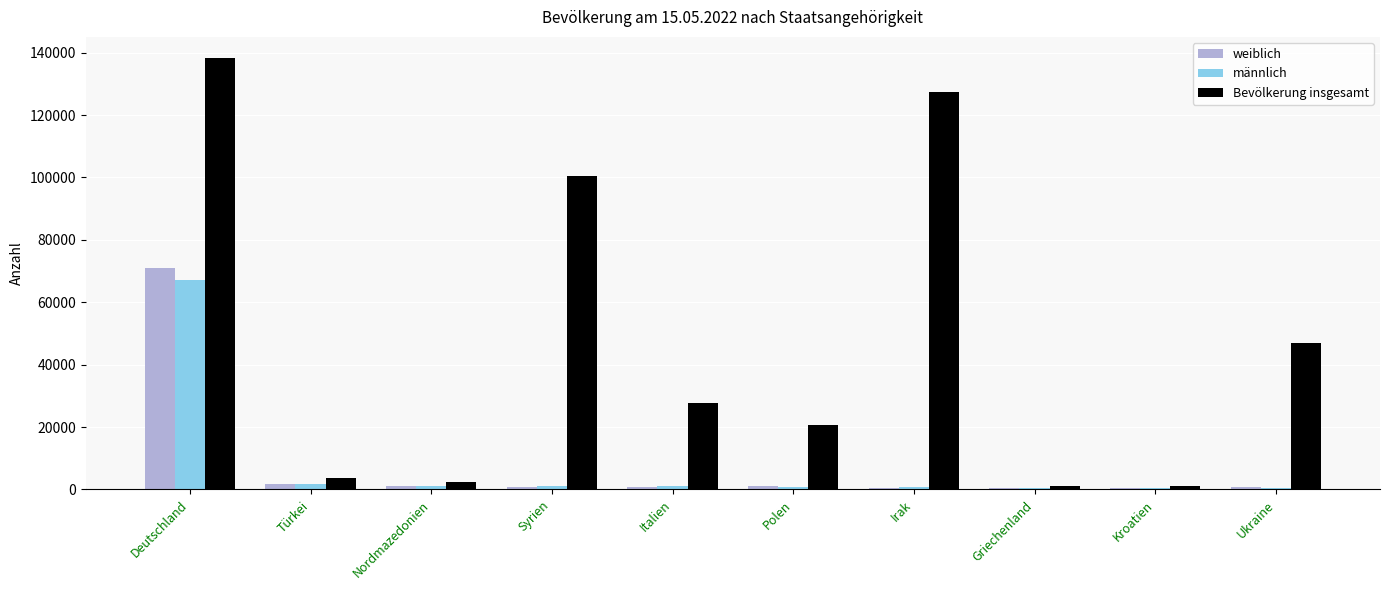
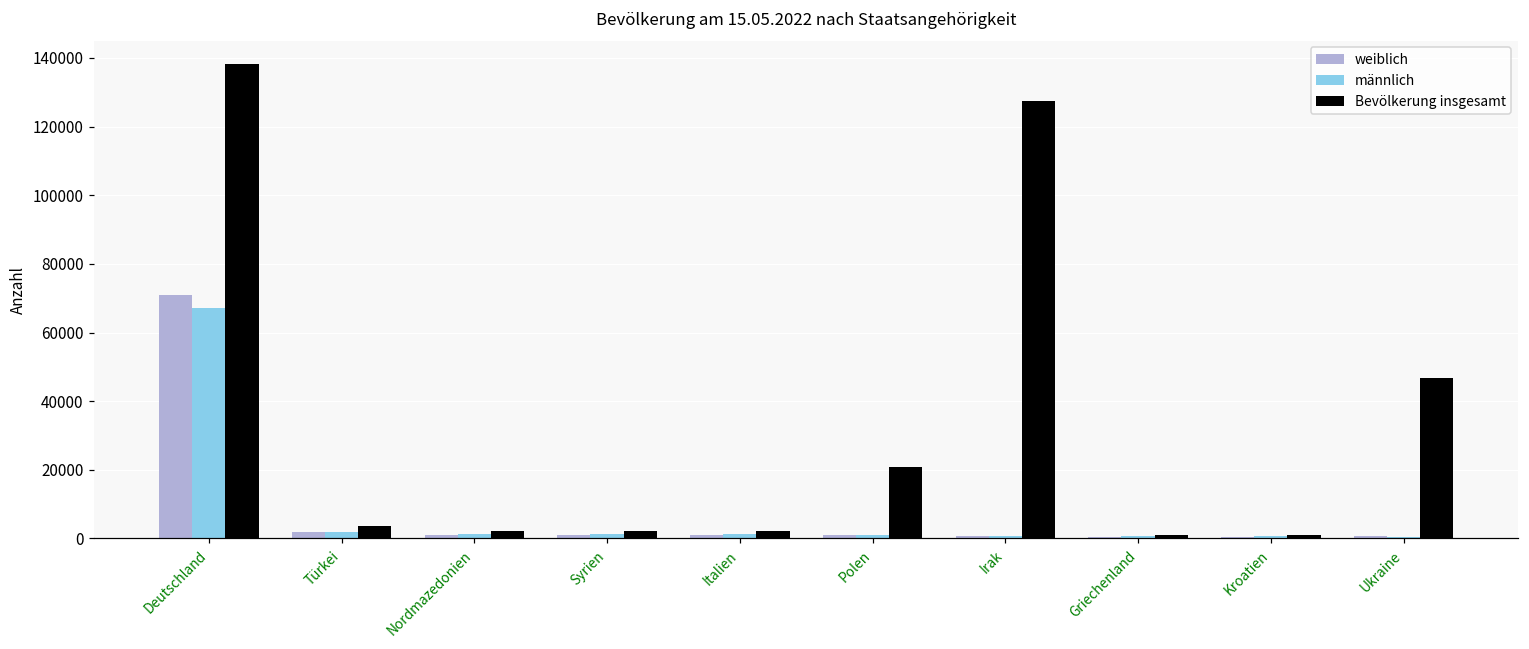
  {
    "Bevölkerung insgesamt": {
      "Deutschland": 138000,
      "Türkei": 4000,
      "Nordmazedonien": 2000,
-     "Syrien": 100000,
-     "Italien": 28000,
+     "Syrien": 2000,
+     "Italien": 2000,
      "Polen": 21000,
      "Irak": 127000,
      "Griechenland": 1000,
      "Kroatien": 1000,
      "Ukraine": 47000
    }
  }
